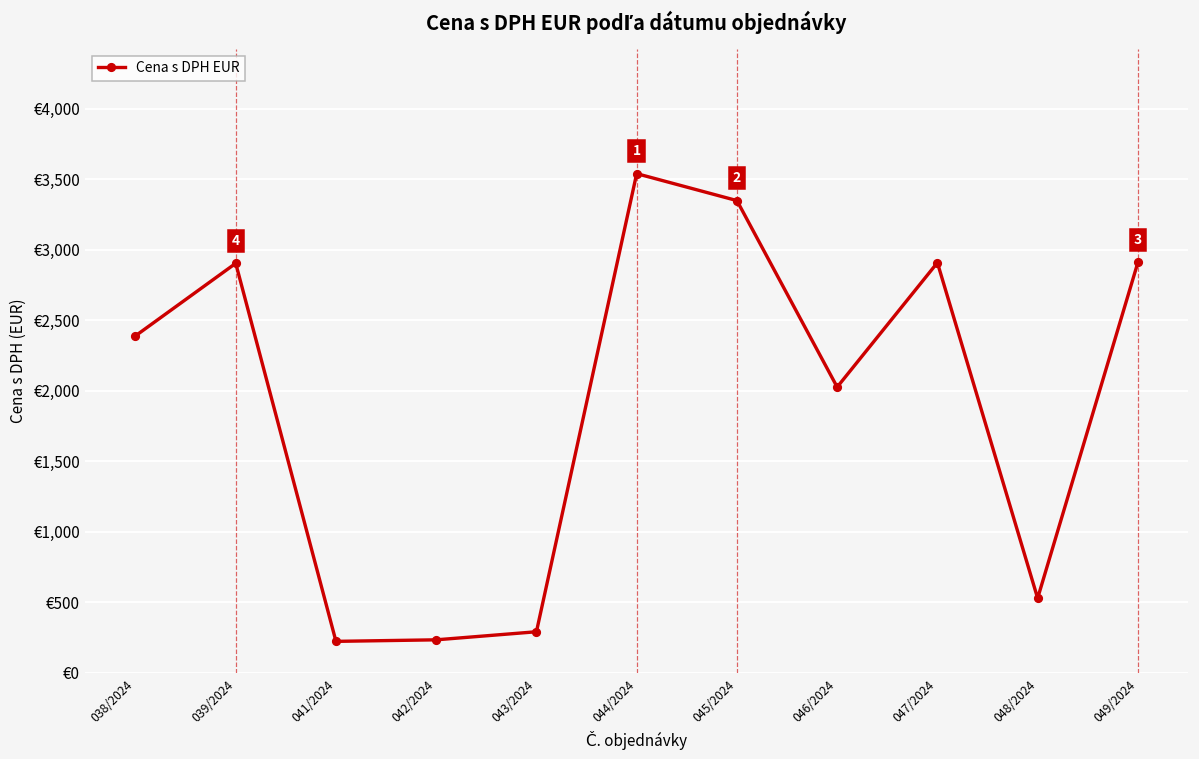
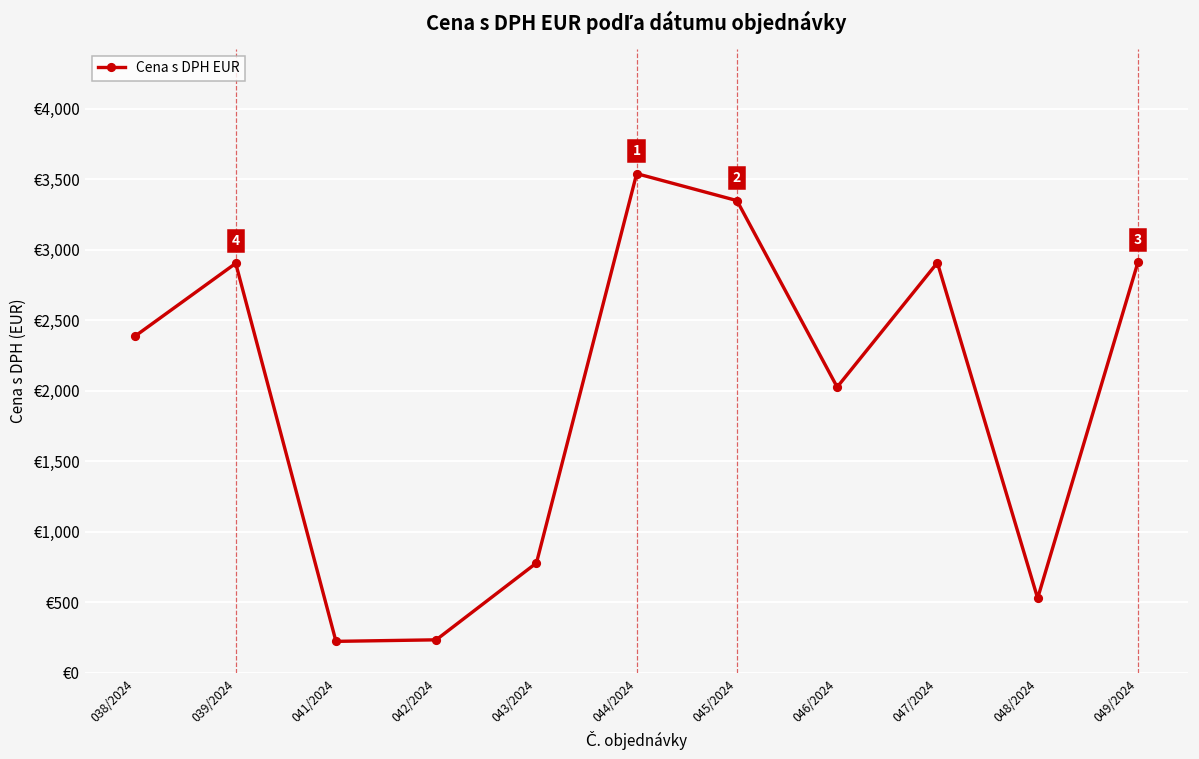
  {
    "038/2024": "€2,390",
    "041/2024": "€220",
    "042/2024": "€240",
-   "043/2024": "€290",
+   "043/2024": "€780",
    "046/2024": "€2,030",
    "047/2024": "€2,910",
    "048/2024": "€530"
  }
